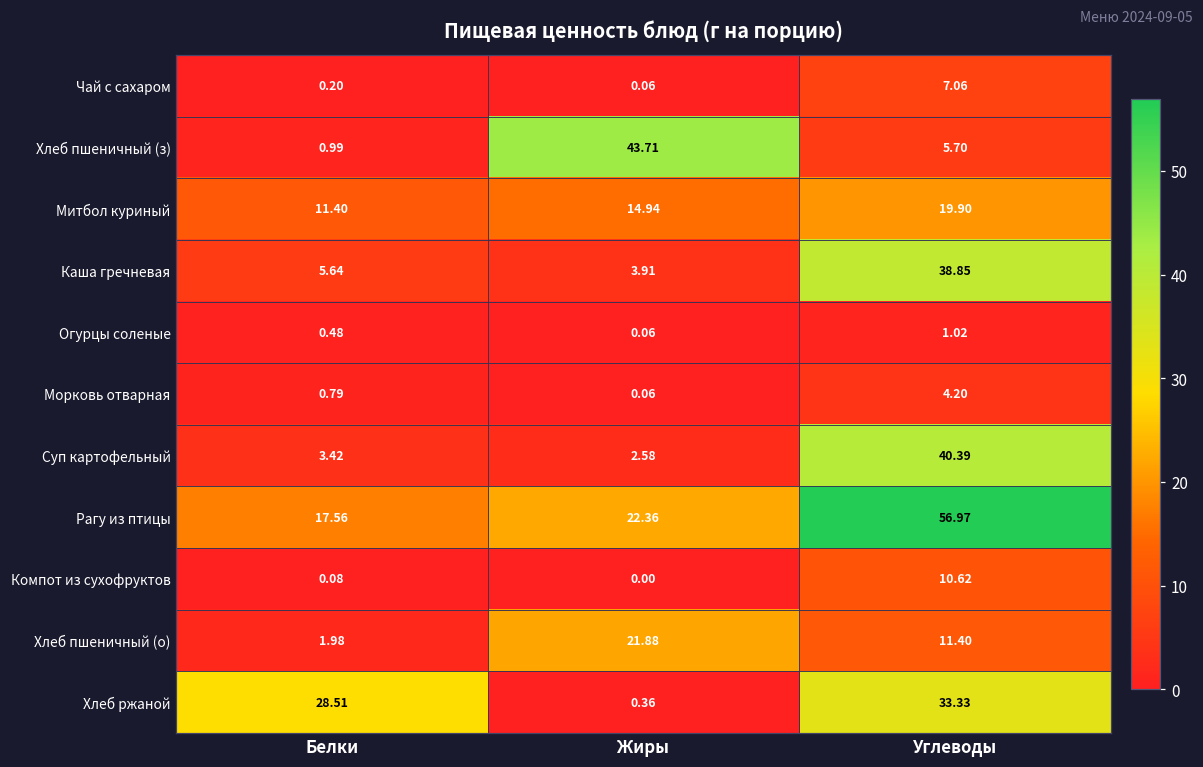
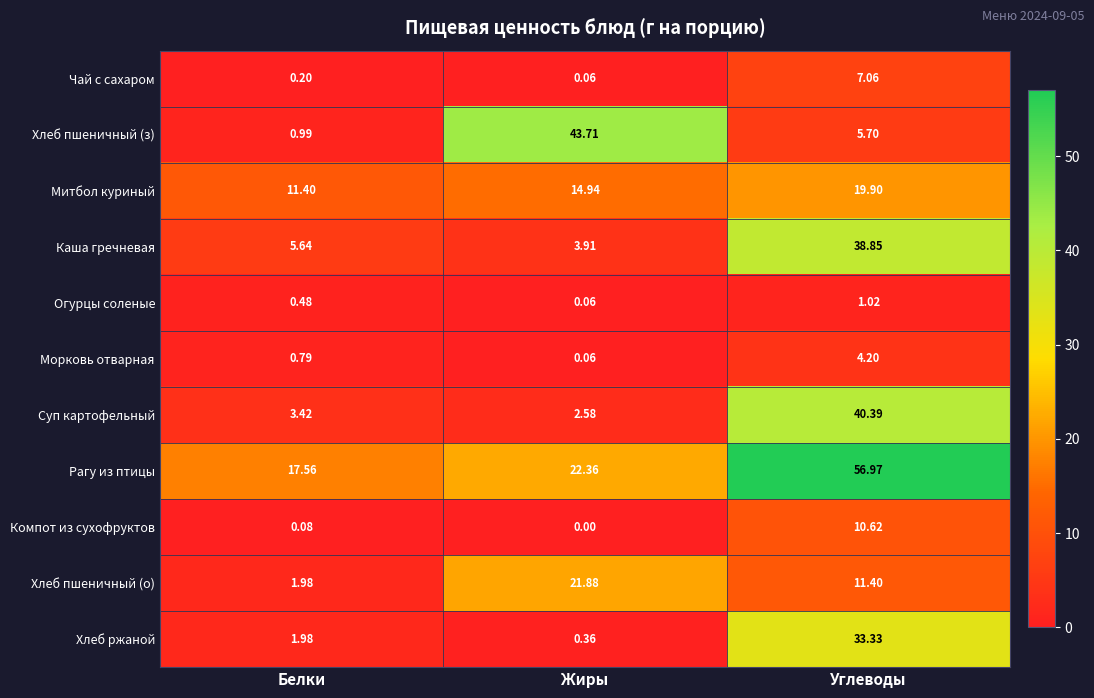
  {
    "Чай с сахаром": {
      "Белки": 0.20,
      "Жиры": 0.06,
      "Углеводы": 7.06
    },
    "Хлеб пшеничный (з)": {
      "Белки": 0.99,
      "Жиры": 43.71,
      "Углеводы": 5.70
    },
    "Митбол куриный": {
      "Белки": 11.40,
      "Жиры": 14.94,
      "Углеводы": 19.90
    },
    "Каша гречневая": {
      "Белки": 5.64,
      "Жиры": 3.91,
      "Углеводы": 38.85
    },
    "Огурцы соленые": {
      "Белки": 0.48,
      "Жиры": 0.06,
      "Углеводы": 1.02
    },
    "Морковь отварная": {
      "Белки": 0.79,
      "Жиры": 0.06,
      "Углеводы": 4.20
    },
    "Суп картофельный": {
      "Белки": 3.42,
      "Жиры": 2.58,
      "Углеводы": 40.39
    },
    "Рагу из птицы": {
      "Белки": 17.56,
      "Жиры": 22.36,
      "Углеводы": 56.97
    },
    "Компот из сухофруктов": {
      "Белки": 0.08,
      "Жиры": 0.00,
      "Углеводы": 10.62
    },
    "Хлеб пшеничный (о)": {
      "Белки": 1.98,
      "Жиры": 21.88,
      "Углеводы": 11.40
    },
    "Хлеб ржаной": {
-     "Белки": 28.51,
+     "Белки": 1.98,
      "Жиры": 0.36,
      "Углеводы": 33.33
    }
  }
